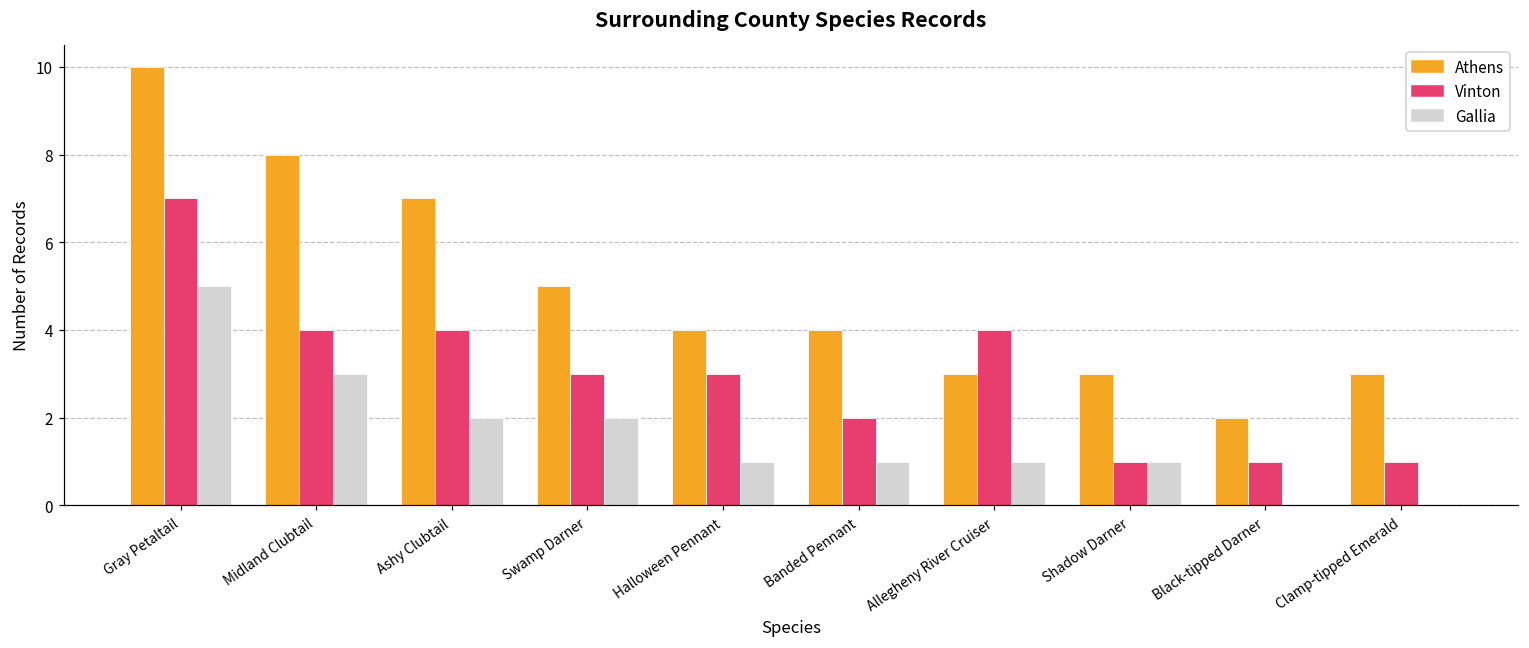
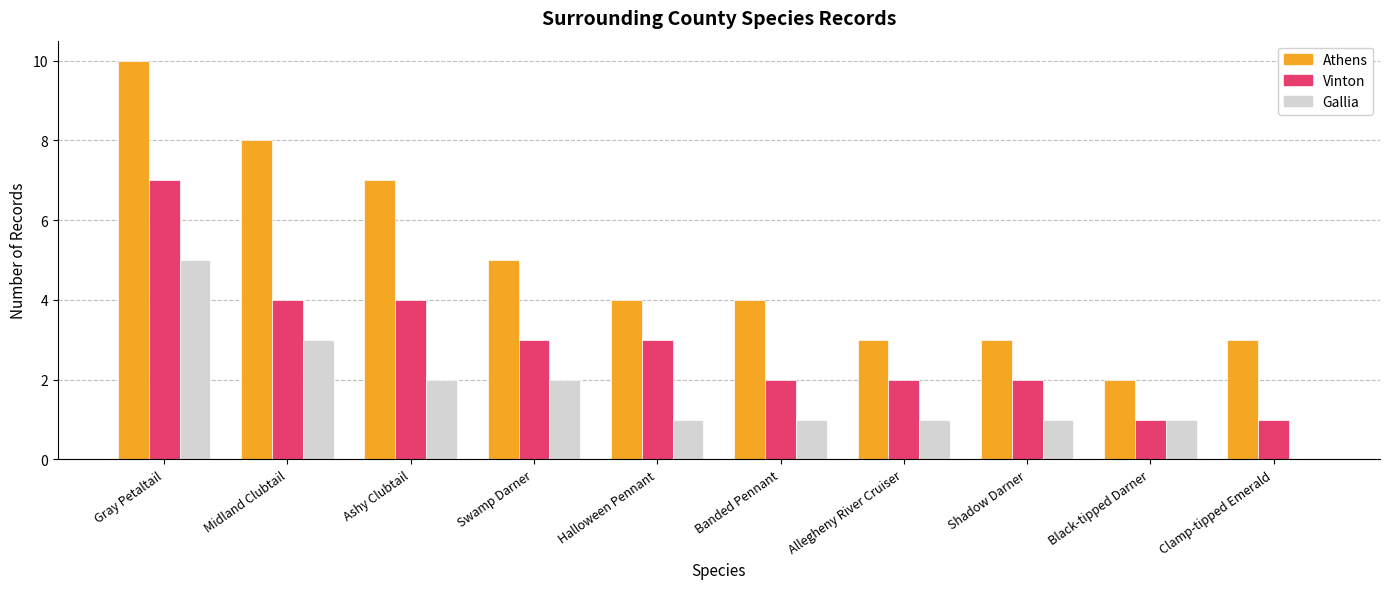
  {
    "Athens": {
      "Gray Petaltail": 10,
      "Midland Clubtail": 8,
      "Ashy Clubtail": 7,
      "Swamp Darner": 5,
      "Halloween Pennant": 4,
      "Banded Pennant": 4,
      "Allegheny River Cruiser": 3,
      "Shadow Darner": 3,
      "Black-tipped Darner": 2,
      "Clamp-tipped Emerald": 3
    },
    "Vinton": {
      "Gray Petaltail": 7,
      "Midland Clubtail": 4,
      "Ashy Clubtail": 4,
      "Swamp Darner": 3,
      "Halloween Pennant": 3,
      "Banded Pennant": 2,
-     "Allegheny River Cruiser": 4,
-     "Shadow Darner": 1,
+     "Allegheny River Cruiser": 2,
+     "Shadow Darner": 2,
      "Black-tipped Darner": 1,
      "Clamp-tipped Emerald": 1
    },
    "Gallia": {
      "Gray Petaltail": 5,
      "Midland Clubtail": 3,
      "Ashy Clubtail": 2,
      "Swamp Darner": 2,
      "Halloween Pennant": 1,
      "Banded Pennant": 1,
      "Allegheny River Cruiser": 1,
      "Shadow Darner": 1,
-     "Black-tipped Darner": 0,
+     "Black-tipped Darner": 1,
      "Clamp-tipped Emerald": 0
    }
  }
